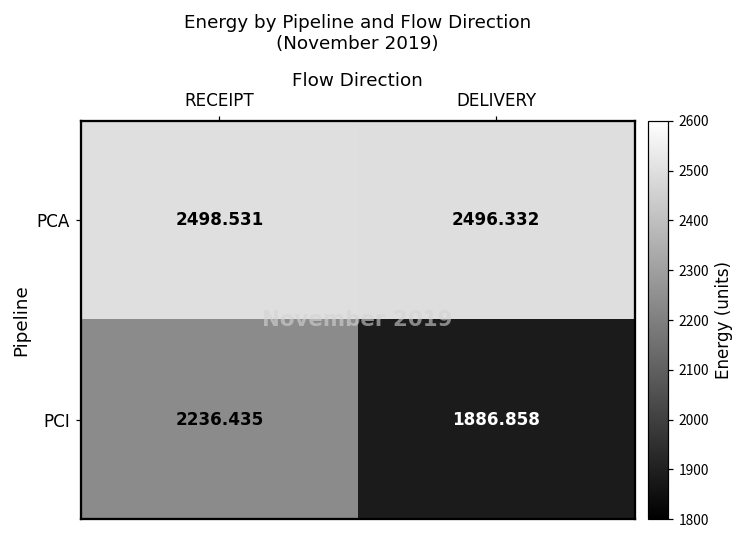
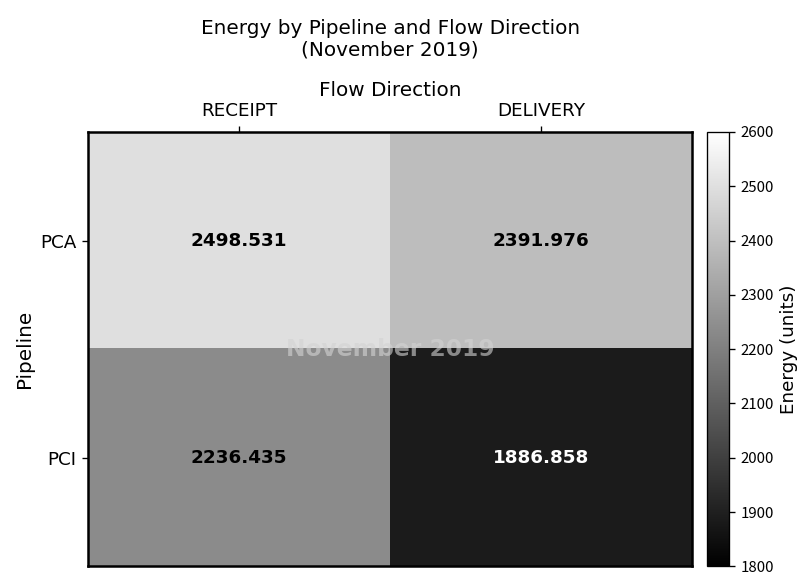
  {
    "PCA": {
      "RECEIPT": 2498.531,
-     "DELIVERY": 2496.332
+     "DELIVERY": 2391.976
    },
    "PCI": {
      "RECEIPT": 2236.435
    }
  }
